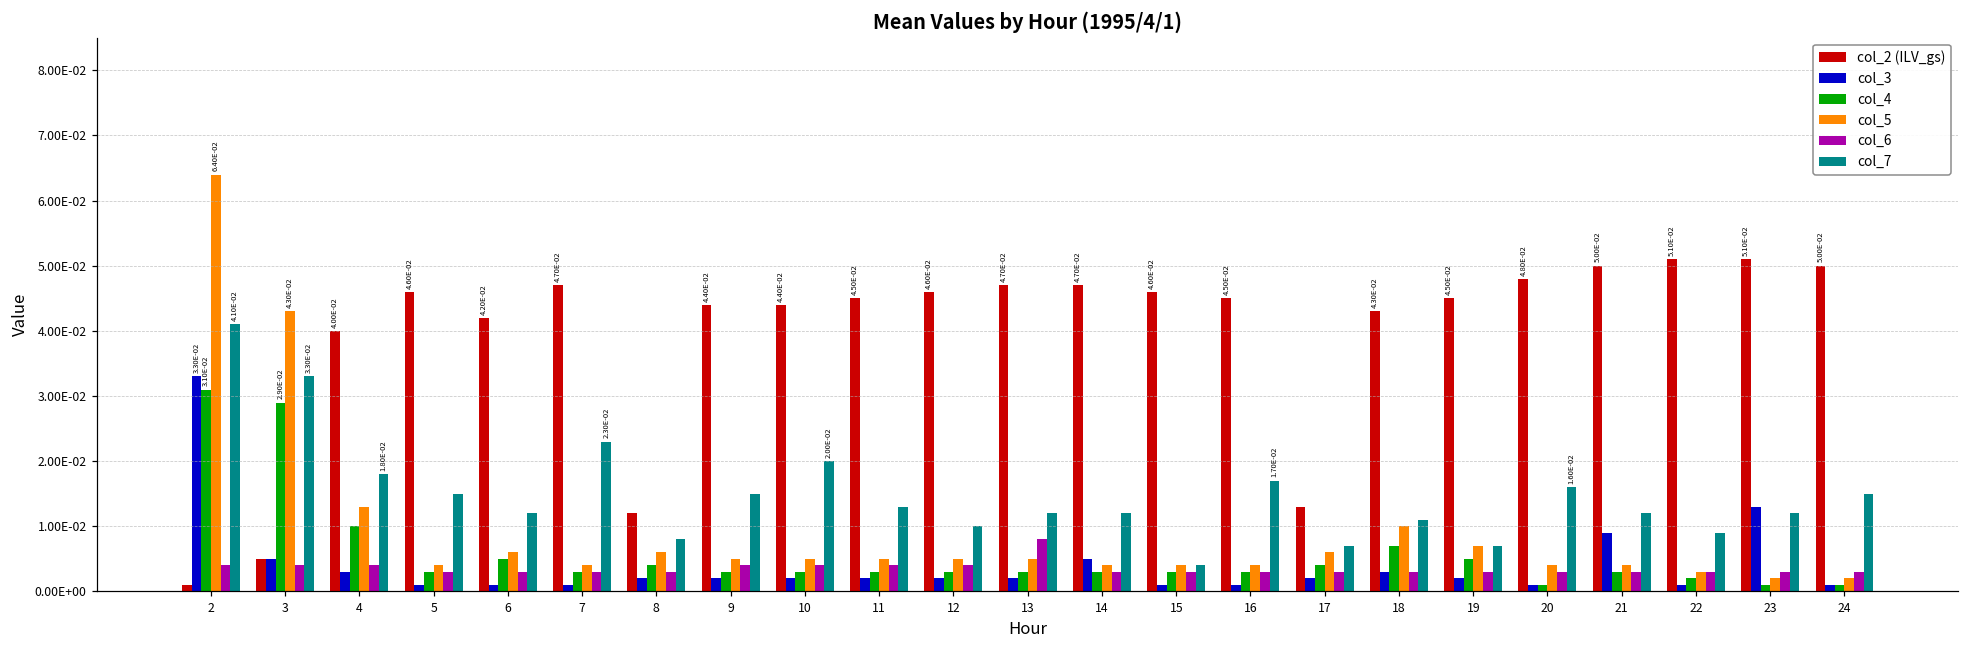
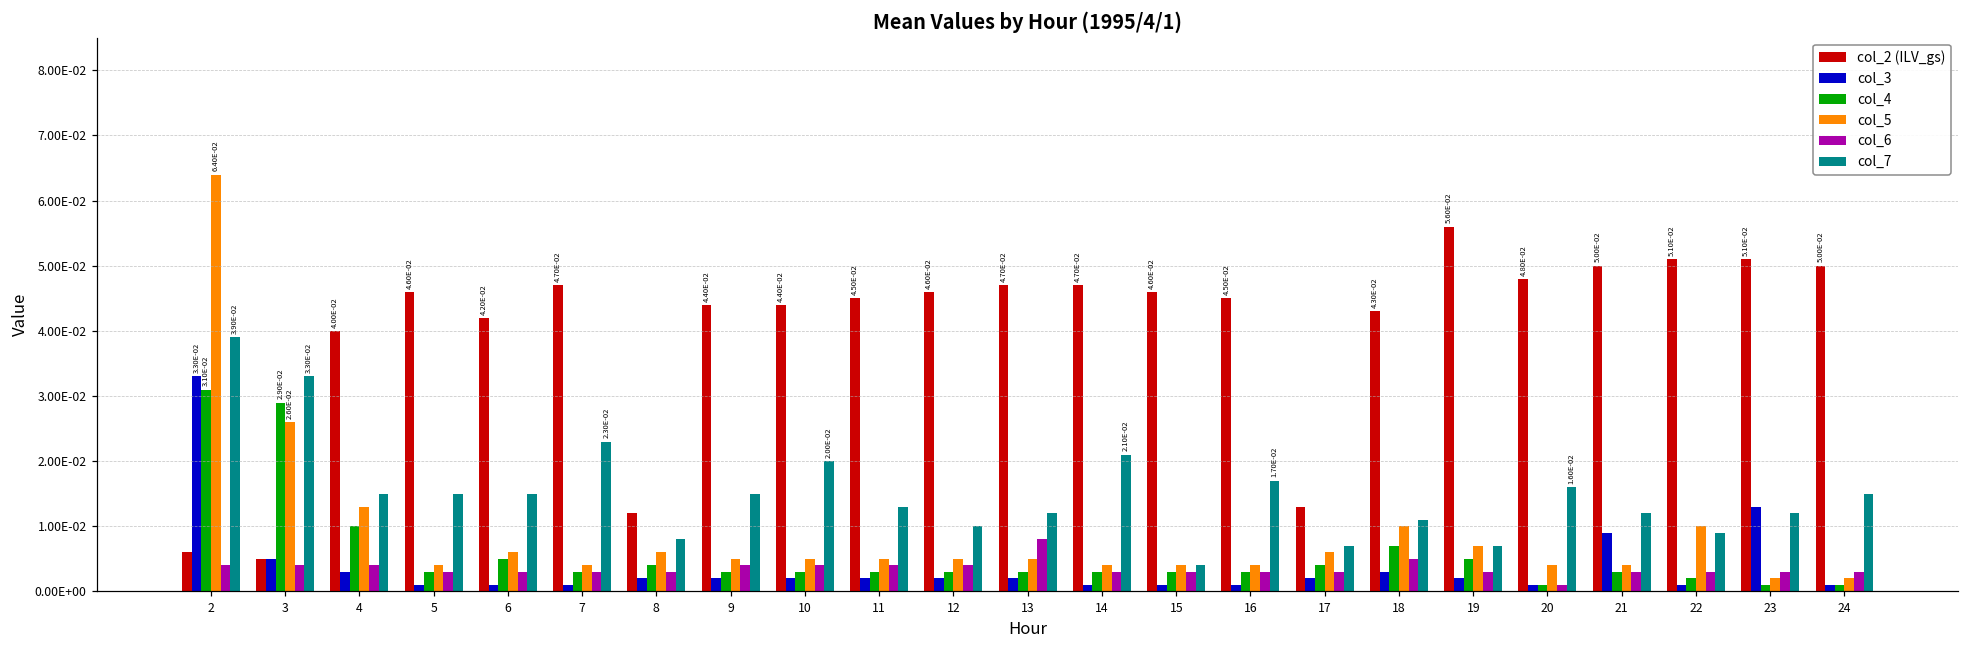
  {
    "col_2 (ILV_gs)": {
-     "2": "4.50E-02",
+     "2": "5.60E-02",
      "4": "4.00E-02",
      "5": "4.60E-02",
      "6": "4.20E-02",
      "7": "4.70E-02",
      "9": "4.40E-02",
      "10": "4.40E-02",
      "11": "4.50E-02",
      "12": "4.60E-02",
      "13": "4.70E-02",
      "14": "4.70E-02",
      "15": "4.60E-02",
      "16": "4.50E-02",
      "18": "4.30E-02",
-     "19": "4.30E-02",
+     "19": "2.60E-02",
      "20": "4.80E-02",
      "21": "5.00E-02",
      "22": "5.10E-02",
      "23": "5.10E-02",
      "24": "5.00E-02"
    },
    "col_3": {
      "2": "3.30E-02",
-     "14": "4.10E-02"
+     "14": "3.90E-02"
    },
    "col_4": {
      "2": "3.10E-02",
      "3": "2.90E-02"
    },
    "col_5": {
      "2": "6.40E-02",
-     "3": "1.80E-02",
-     "22": "2.30E-02"
+     "3": "2.30E-02",
+     "22": "2.00E-02"
    },
    "col_6": {
-     "18": "2.00E-02",
-     "20": "0.003"
+     "18": "2.10E-02",
+     "20": "0.001"
    },
    "col_7": {
-     "2": "0.041",
-     "4": "0.018",
+     "2": "0.039",
+     "4": "0.015",
      "5": "0.015",
-     "6": "0.012",
+     "6": "0.015",
      "8": "0.008",
      "9": "0.015",
      "11": "0.013",
      "12": "0.010",
      "13": "0.012",
-     "14": "0.012",
+     "14": "0.021",
      "15": "0.004",
      "17": "0.007",
      "18": "0.011",
      "19": "0.007",
      "21": "0.012",
      "22": "0.009",
      "23": "0.012",
      "24": "0.015"
    }
  }
